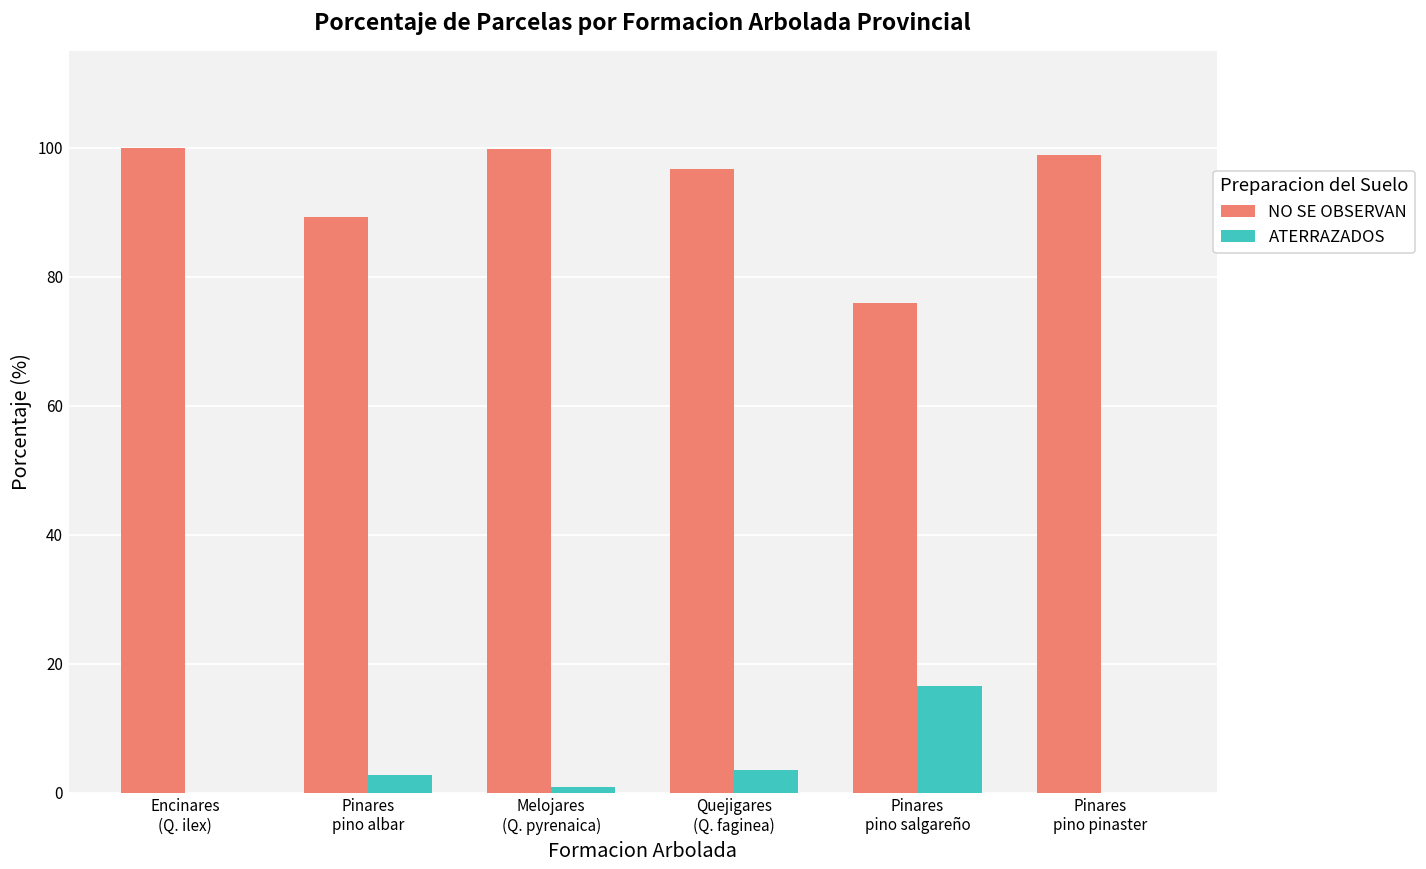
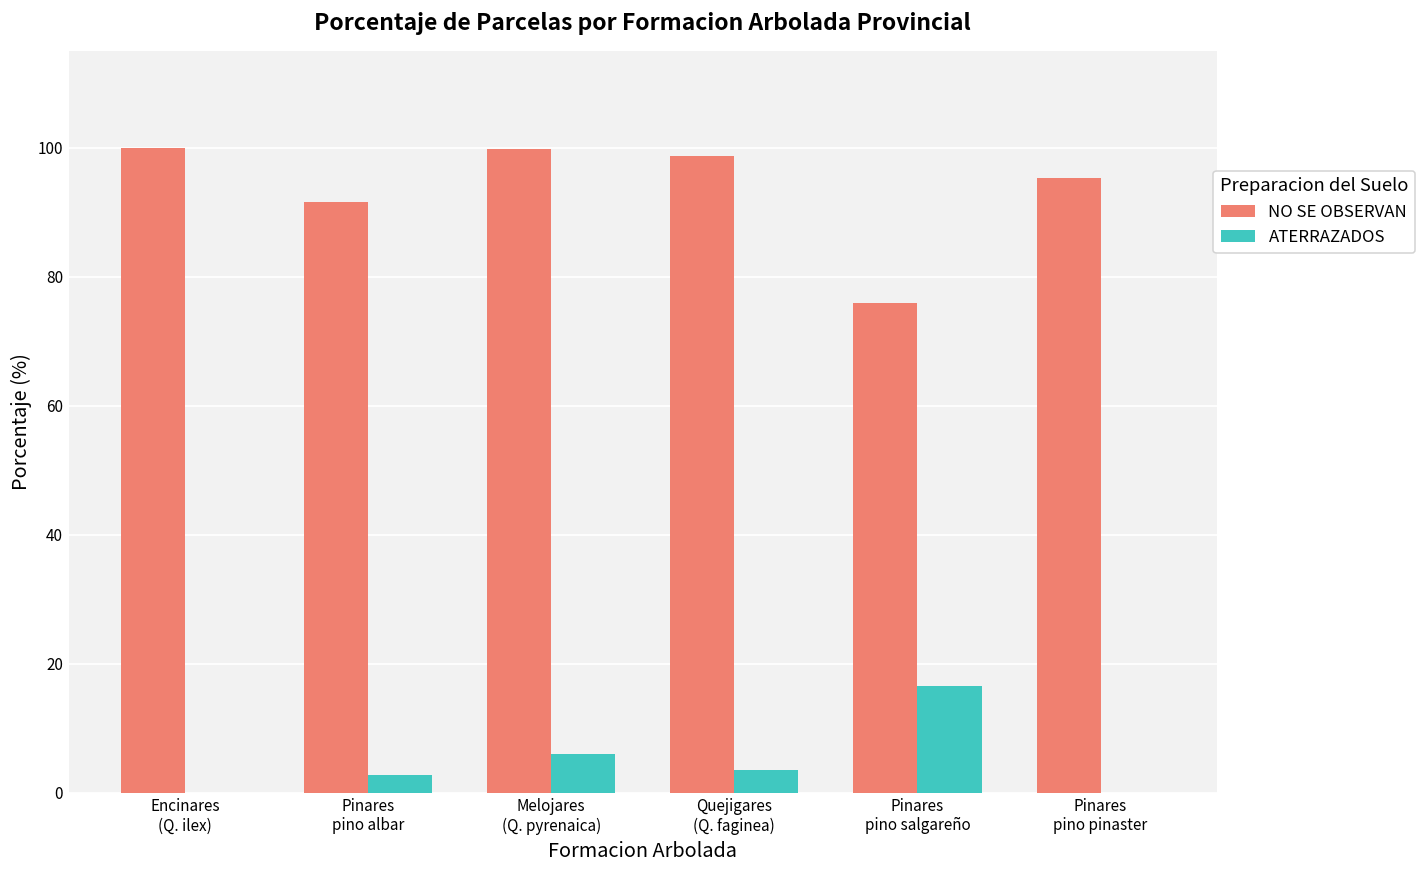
  {
    "NO SE OBSERVAN": {
      "Encinares (Q. ilex)": 100,
-     "Pinares pino albar": 89,
+     "Pinares pino albar": 92,
      "Melojares (Q. pyrenaica)": 100,
-     "Quejigares (Q. faginea)": 97,
+     "Quejigares (Q. faginea)": 99,
      "Pinares pino salgareño": 76,
-     "Pinares pino pinaster": 99
+     "Pinares pino pinaster": 95
    },
    "ATERRAZADOS": {
      "Encinares (Q. ilex)": 0,
      "Pinares pino albar": 3,
-     "Melojares (Q. pyrenaica)": 1,
+     "Melojares (Q. pyrenaica)": 6,
      "Quejigares (Q. faginea)": 3,
      "Pinares pino salgareño": 17,
      "Pinares pino pinaster": 0
    }
  }
